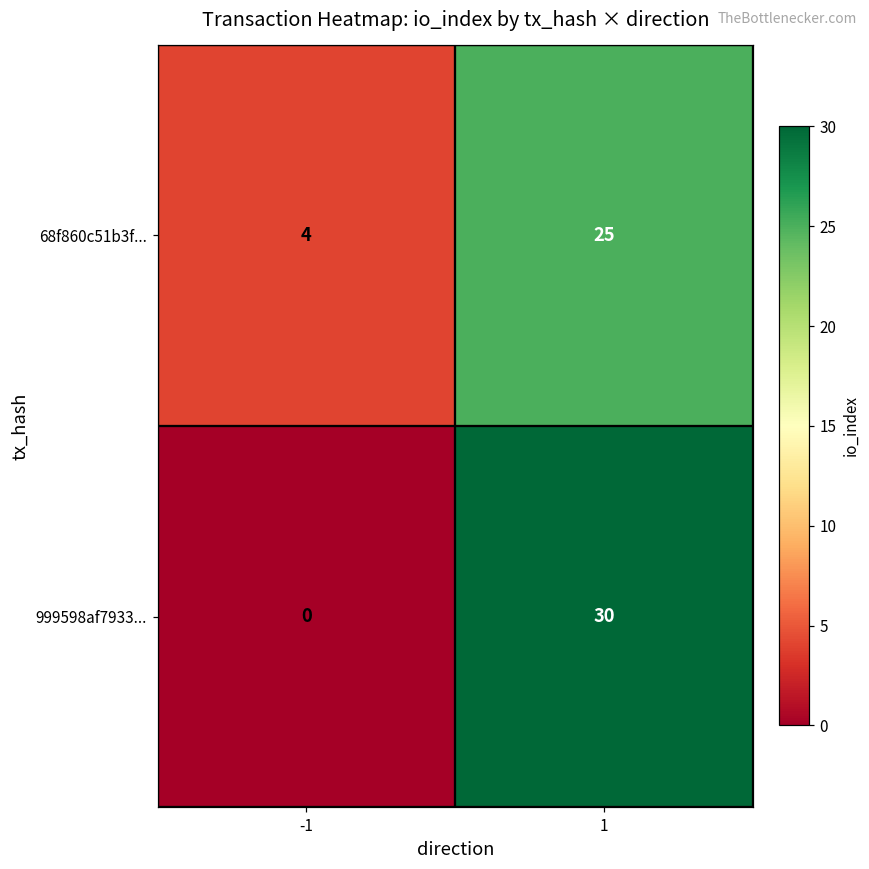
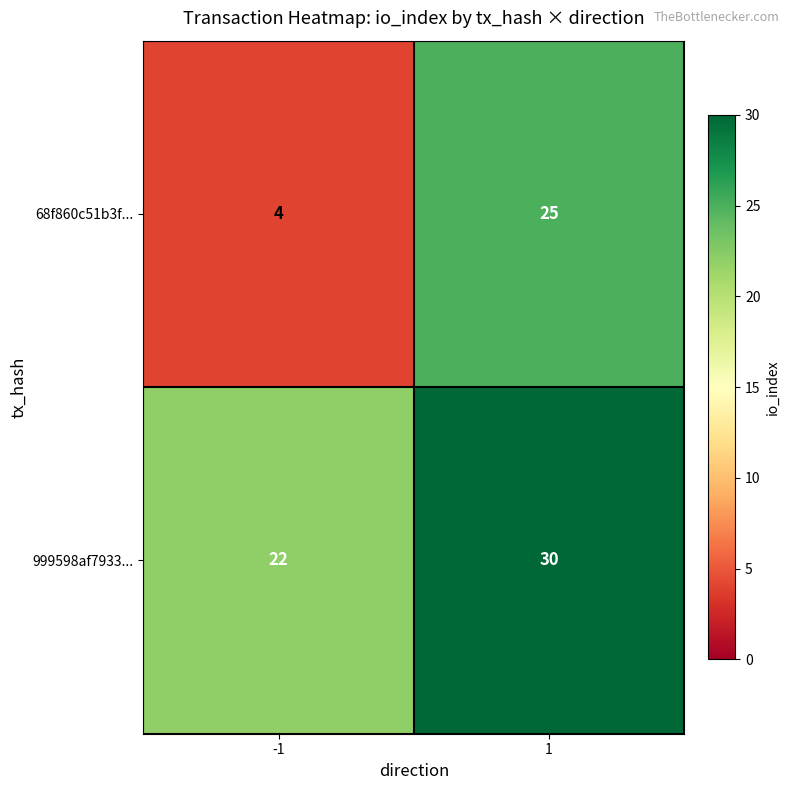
  {
    "68f860c51b3f...": {
      "-1": 4,
      "1": 25
    },
    "999598af7933...": {
-     "-1": 0,
+     "-1": 22,
      "1": 30
    }
  }
